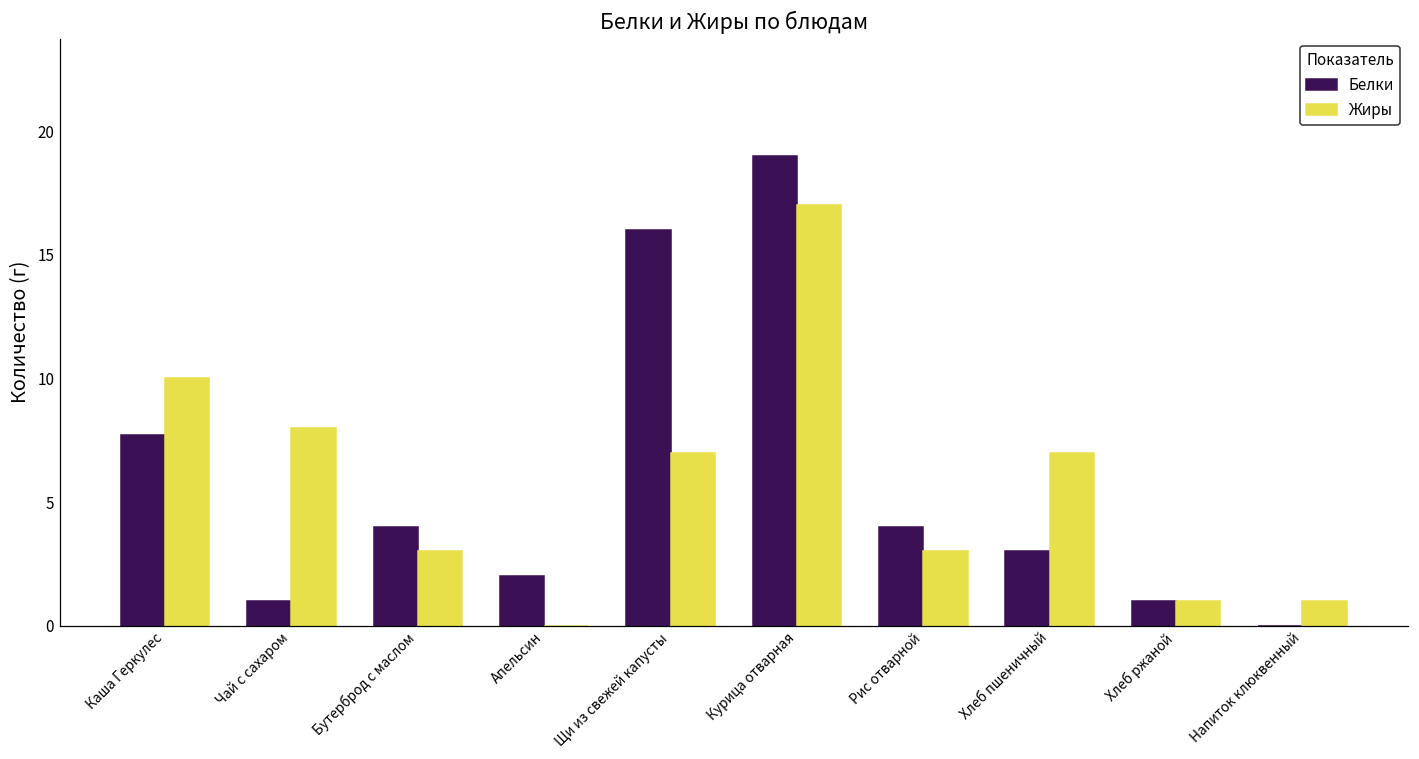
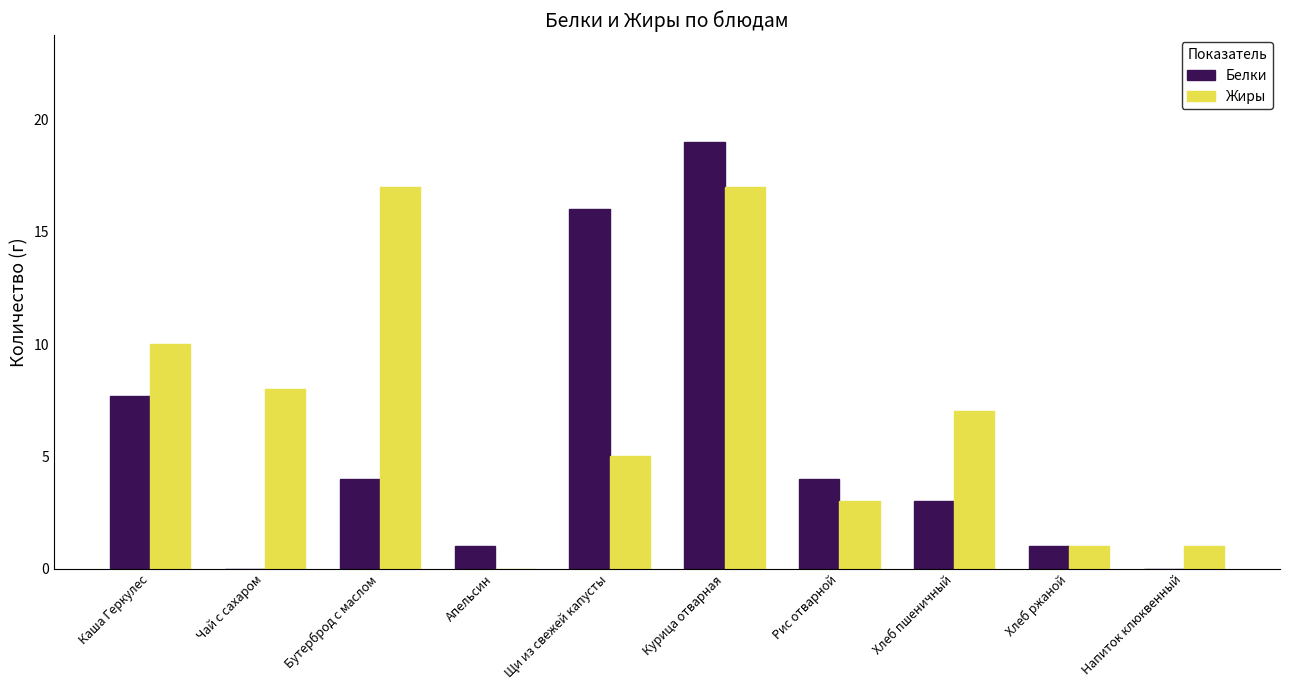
  {
    "Белки": {
      "Каша Геркулес": 7.7,
-     "Чай с сахаром": 1,
+     "Чай с сахаром": 0,
      "Бутерброд с маслом": 4,
-     "Апельсин": 2,
+     "Апельсин": 1,
      "Щи из свежей капусты": 16,
      "Курица отварная": 19,
      "Рис отварной": 4,
      "Хлеб пшеничный": 3,
      "Хлеб ржаной": 1,
      "Напиток клюквенный": 0
    },
    "Жиры": {
      "Каша Геркулес": 10,
      "Чай с сахаром": 8,
-     "Бутерброд с маслом": 3,
+     "Бутерброд с маслом": 17,
      "Апельсин": 0,
-     "Щи из свежей капусты": 7,
+     "Щи из свежей капусты": 5,
      "Курица отварная": 17,
      "Рис отварной": 3,
      "Хлеб пшеничный": 7,
      "Хлеб ржаной": 1,
      "Напиток клюквенный": 1
    }
  }
